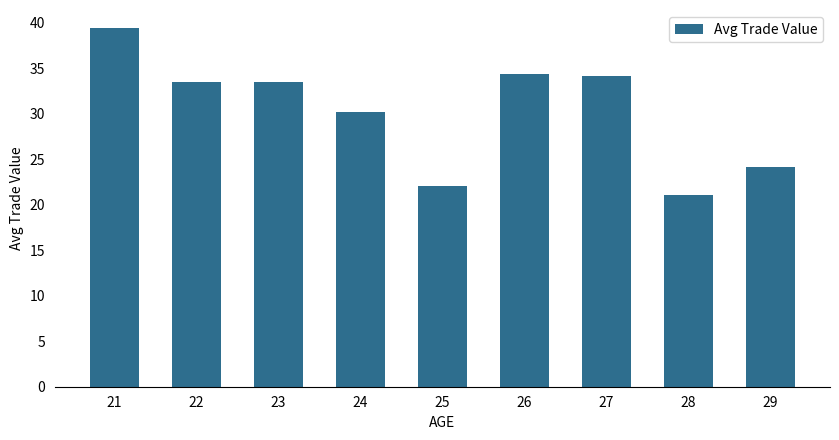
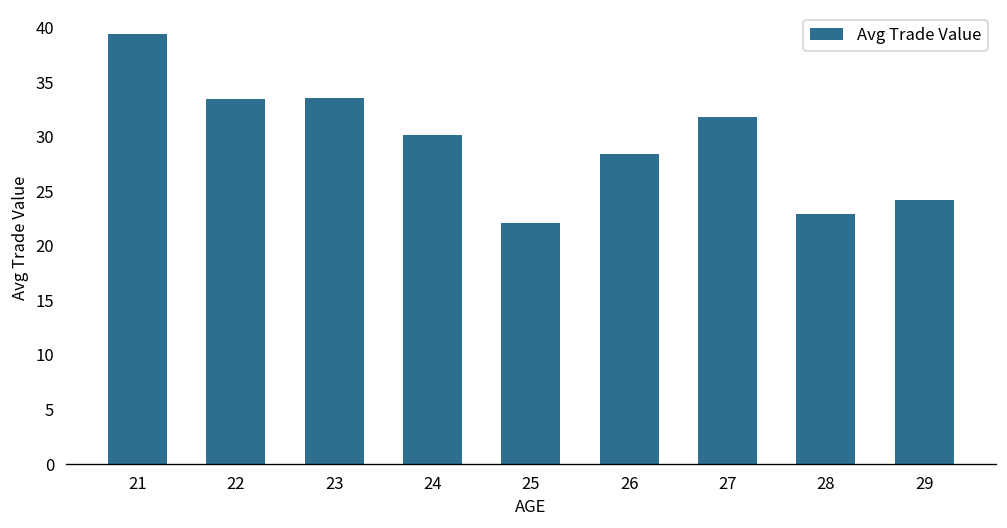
  {
    "21": 39,
    "22": 33,
    "23": 34,
    "24": 30,
    "25": 22,
-   "26": 34,
-   "27": 34,
-   "28": 21,
+   "26": 28,
+   "27": 32,
+   "28": 23,
    "29": 24
  }
